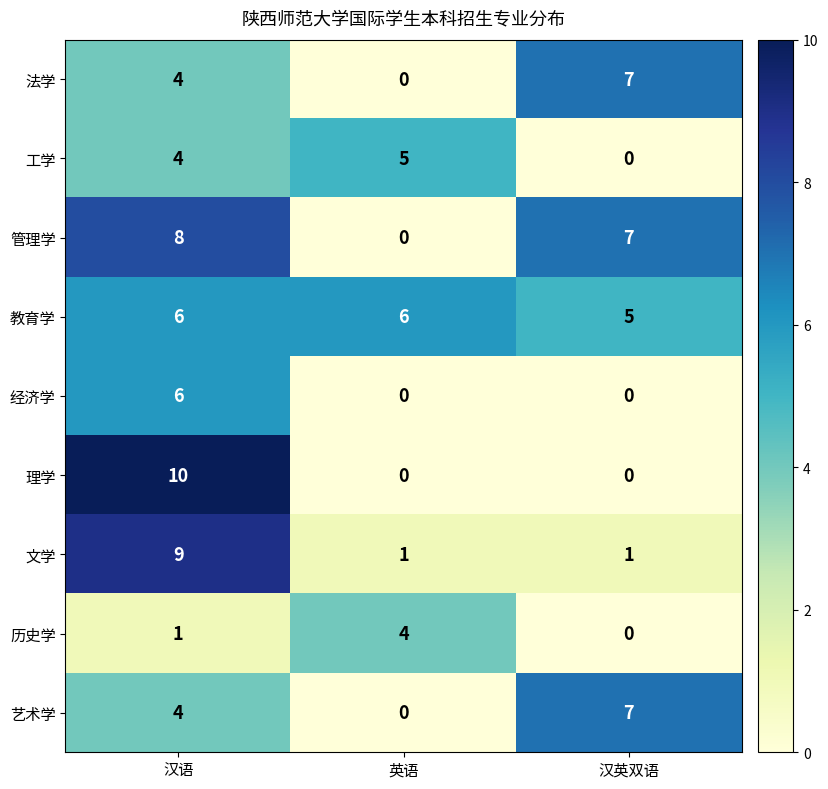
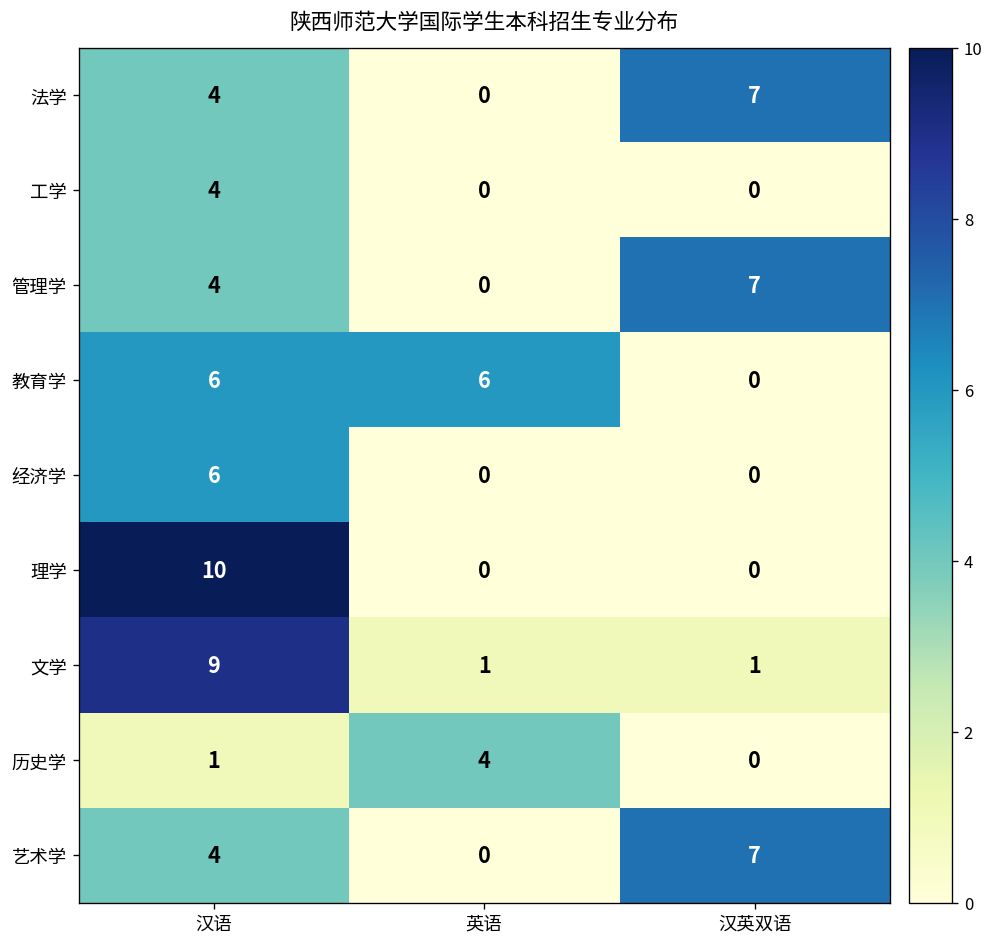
  {
    "法学": {
      "汉语": 4,
      "英语": 0,
      "汉英双语": 7
    },
    "工学": {
      "汉语": 4,
-     "英语": 5,
+     "英语": 0,
      "汉英双语": 0
    },
    "管理学": {
-     "汉语": 8,
+     "汉语": 4,
      "英语": 0,
      "汉英双语": 7
    },
    "教育学": {
      "汉语": 6,
      "英语": 6,
-     "汉英双语": 5
+     "汉英双语": 0
    },
    "经济学": {
      "汉语": 6,
      "英语": 0,
      "汉英双语": 0
    },
    "理学": {
      "汉语": 10,
      "英语": 0,
      "汉英双语": 0
    },
    "文学": {
      "汉语": 9,
      "英语": 1,
      "汉英双语": 1
    },
    "历史学": {
      "汉语": 1,
      "英语": 4,
      "汉英双语": 0
    },
    "艺术学": {
      "汉语": 4,
      "英语": 0,
      "汉英双语": 7
    }
  }
